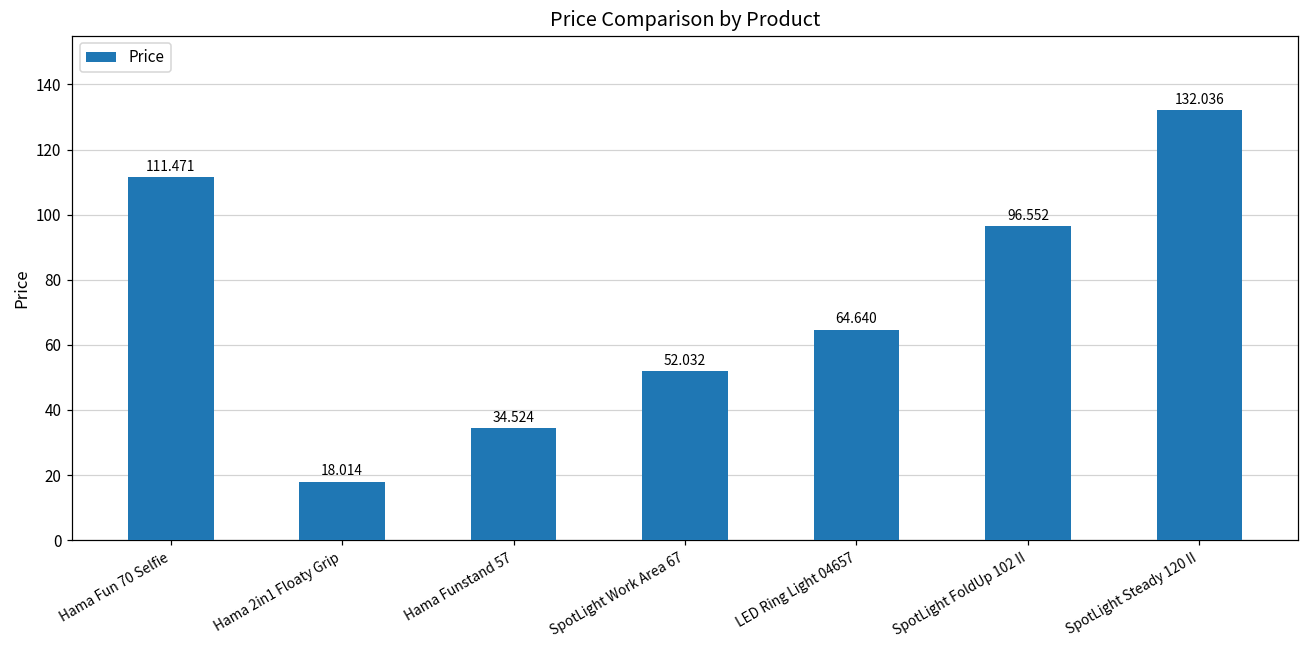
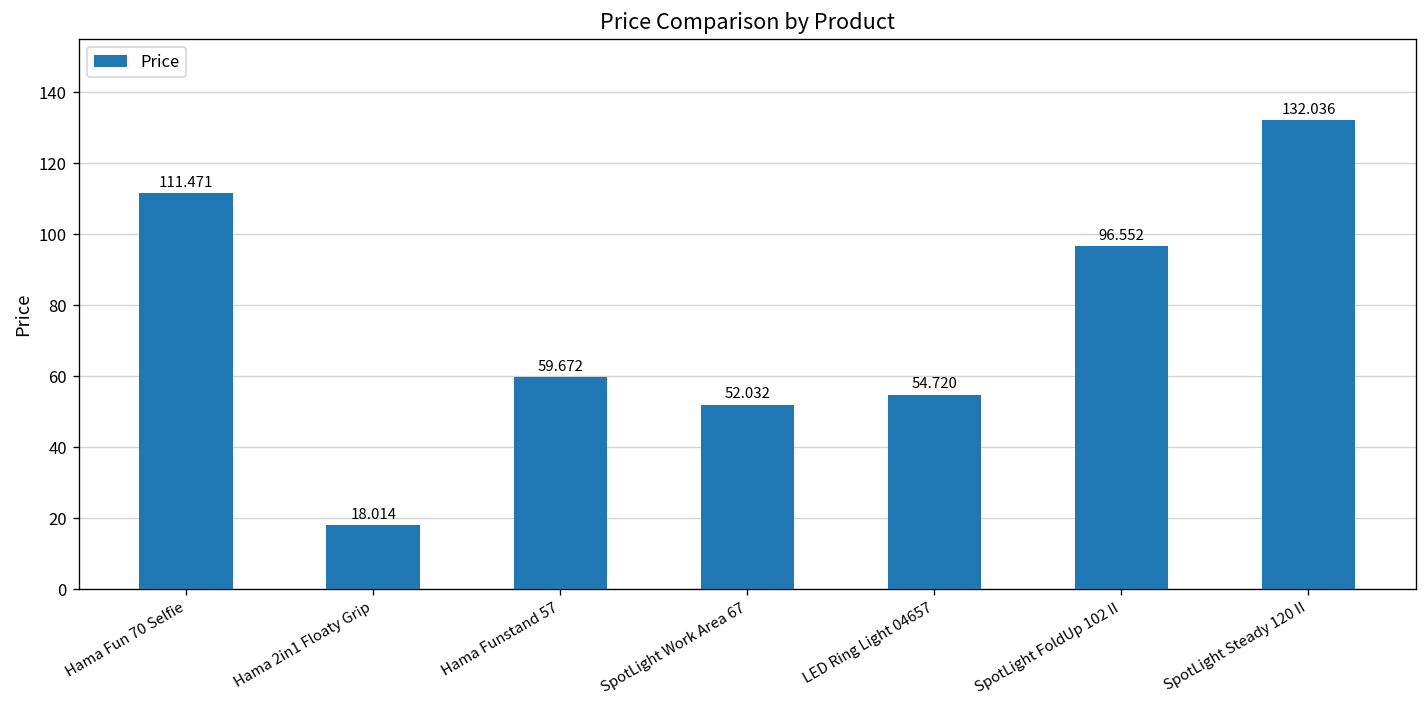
  {
    "Hama Fun 70 Selfie": 111.471,
    "Hama 2in1 Floaty Grip": 18.014,
-   "Hama Funstand 57": 34.524,
+   "Hama Funstand 57": 59.672,
    "SpotLight Work Area 67": 52.032,
-   "LED Ring Light 04657": 64.640,
+   "LED Ring Light 04657": 54.720,
    "SpotLight FoldUp 102 II": 96.552,
    "SpotLight Steady 120 II": 132.036
  }
